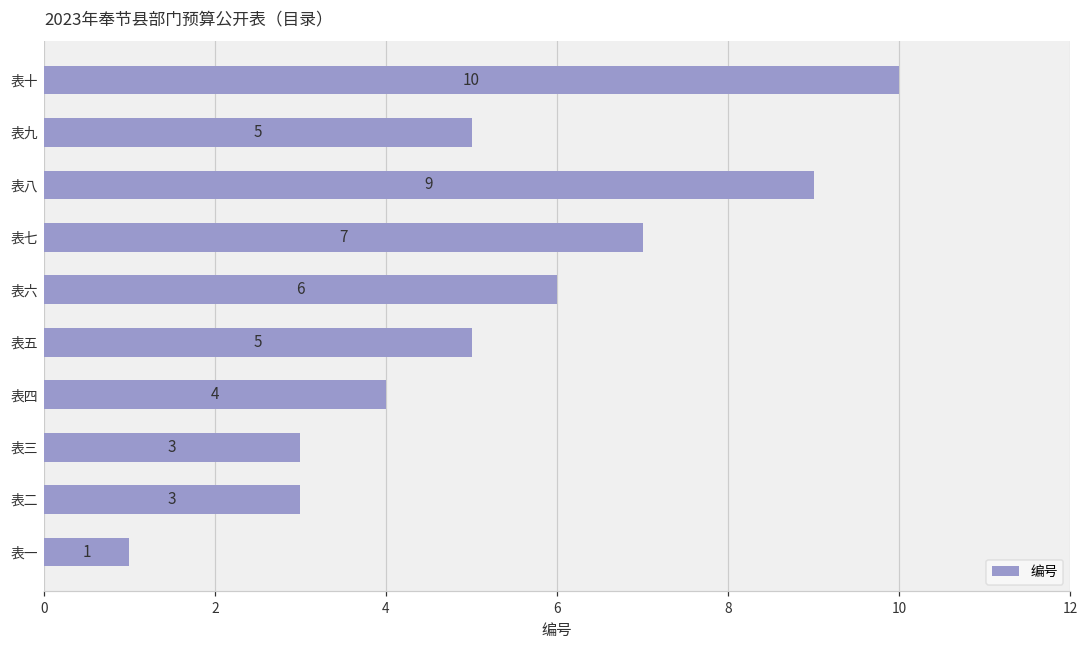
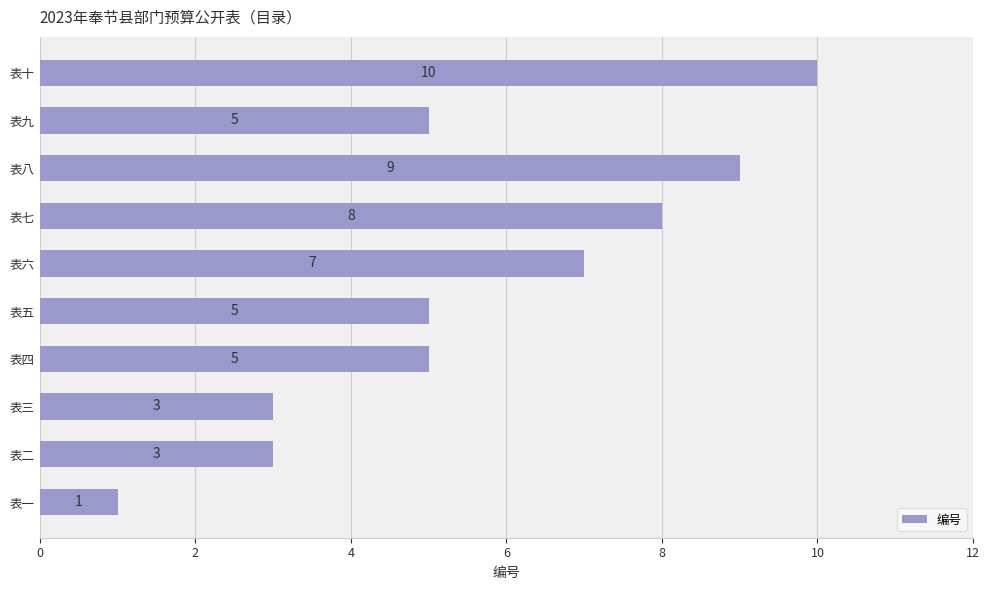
  {
    "表十": 10,
    "表九": 5,
    "表八": 9,
-   "表七": 7,
-   "表六": 6,
+   "表七": 8,
+   "表六": 7,
    "表五": 5,
-   "表四": 4,
+   "表四": 5,
    "表三": 3,
    "表二": 3,
    "表一": 1
  }
